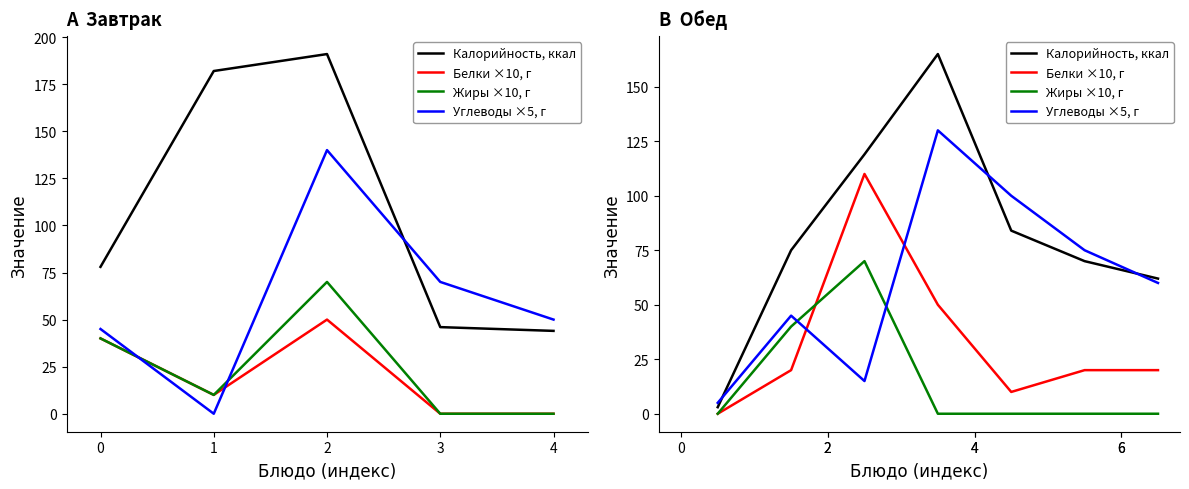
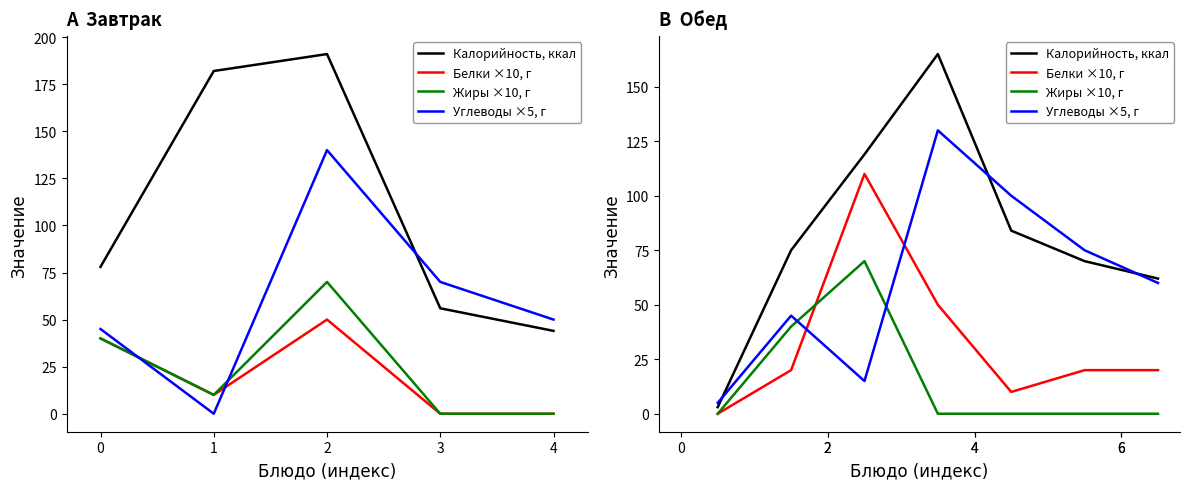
  {
    "A Завтрак": {
      "Калорийность, ккал": {
        "0": 78,
        "1": 182,
        "2": 191,
-       "3": 46,
+       "3": 56,
        "4": 44
      },
      "Белки ×10, г": {
        "2": 50
      },
      "Жиры ×10, г": {
        "2": 70
      },
      "Углеводы ×5, г": {
        "0": 45,
        "1": 0,
        "2": 140,
        "3": 70,
        "4": 50
      }
    }
  }
